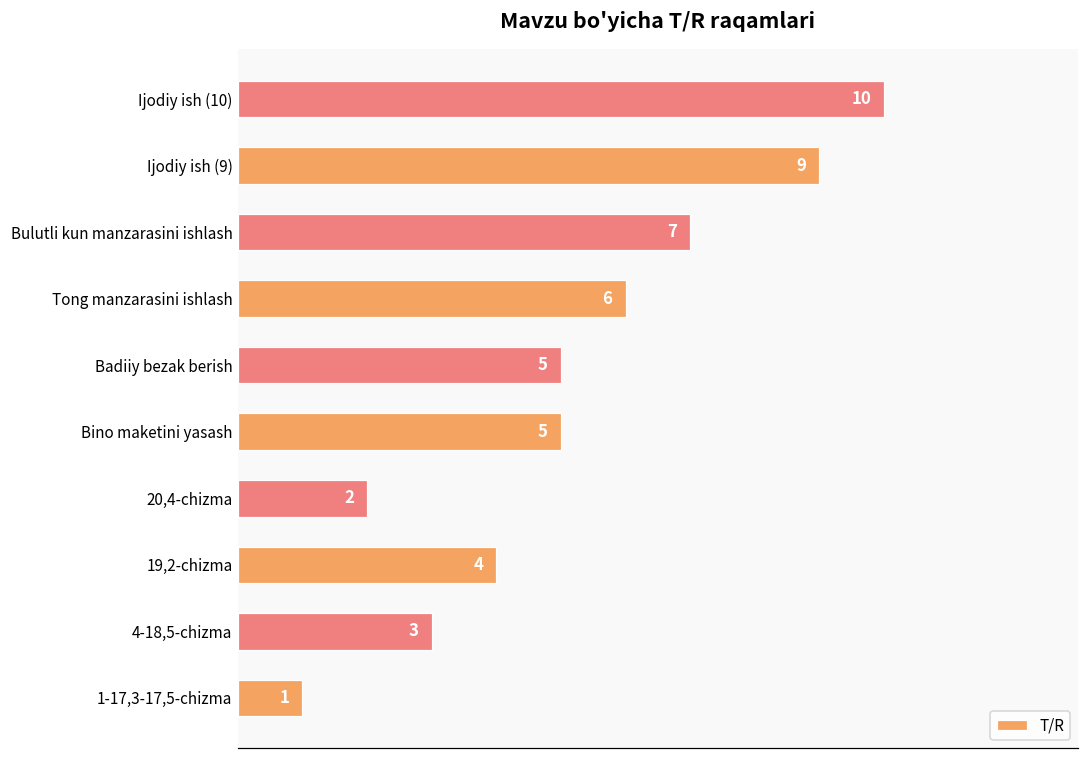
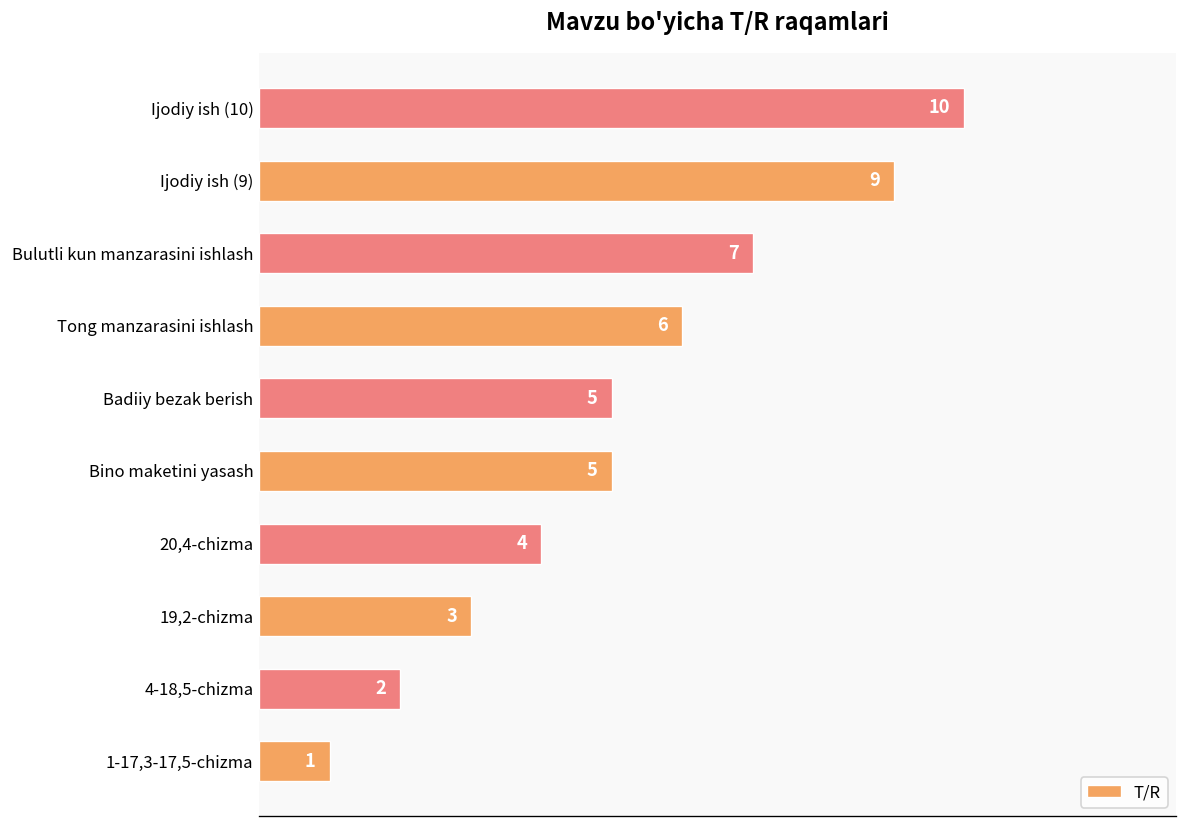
  {
    "Ijodiy ish (10)": 10,
    "Ijodiy ish (9)": 9,
    "Bulutli kun manzarasini ishlash": 7,
    "Tong manzarasini ishlash": 6,
    "Badiiy bezak berish": 5,
    "Bino maketini yasash": 5,
-   "20,4-chizma": 2,
-   "19,2-chizma": 4,
-   "4-18,5-chizma": 3,
+   "20,4-chizma": 4,
+   "19,2-chizma": 3,
+   "4-18,5-chizma": 2,
    "1-17,3-17,5-chizma": 1
  }
